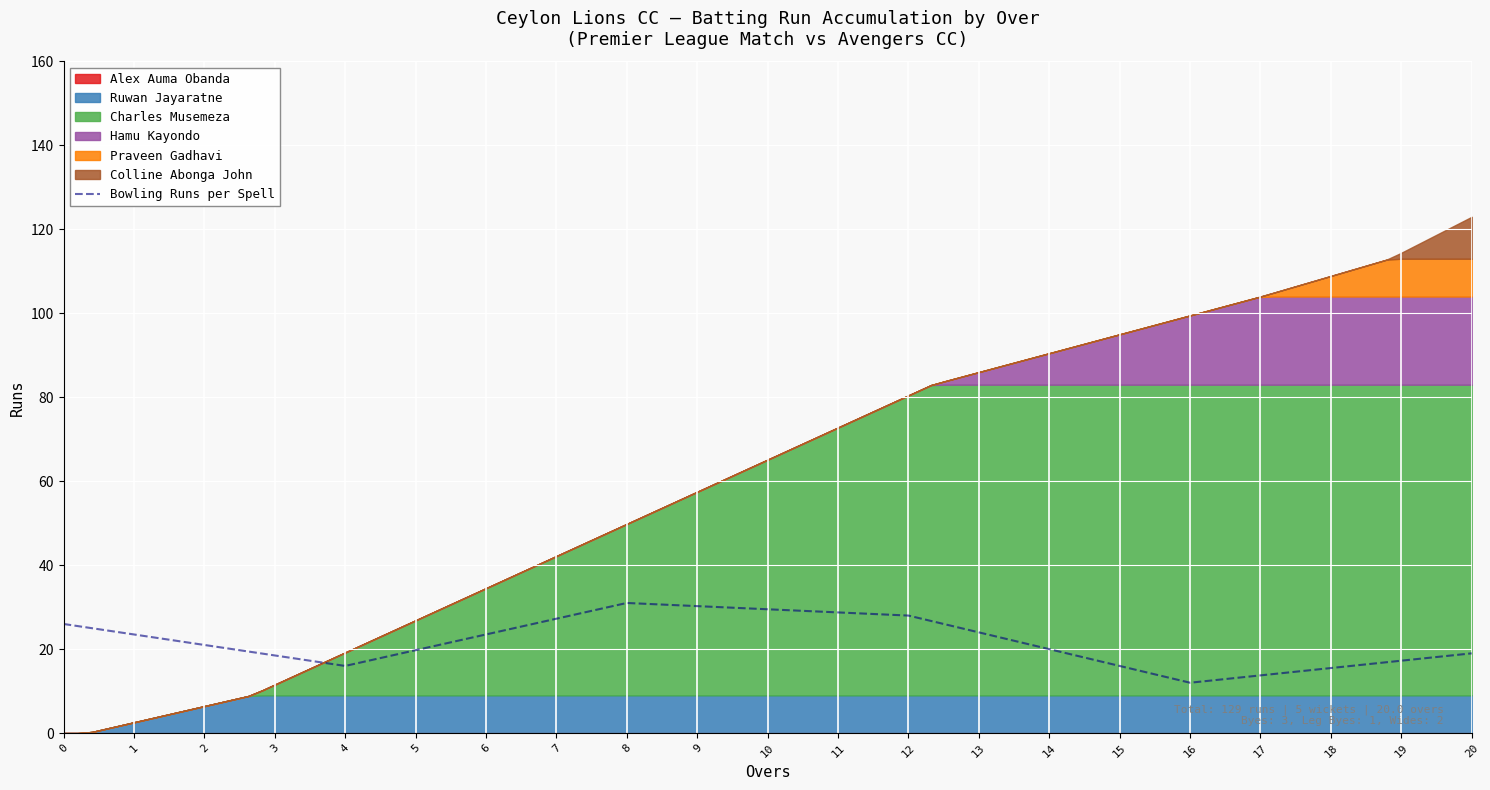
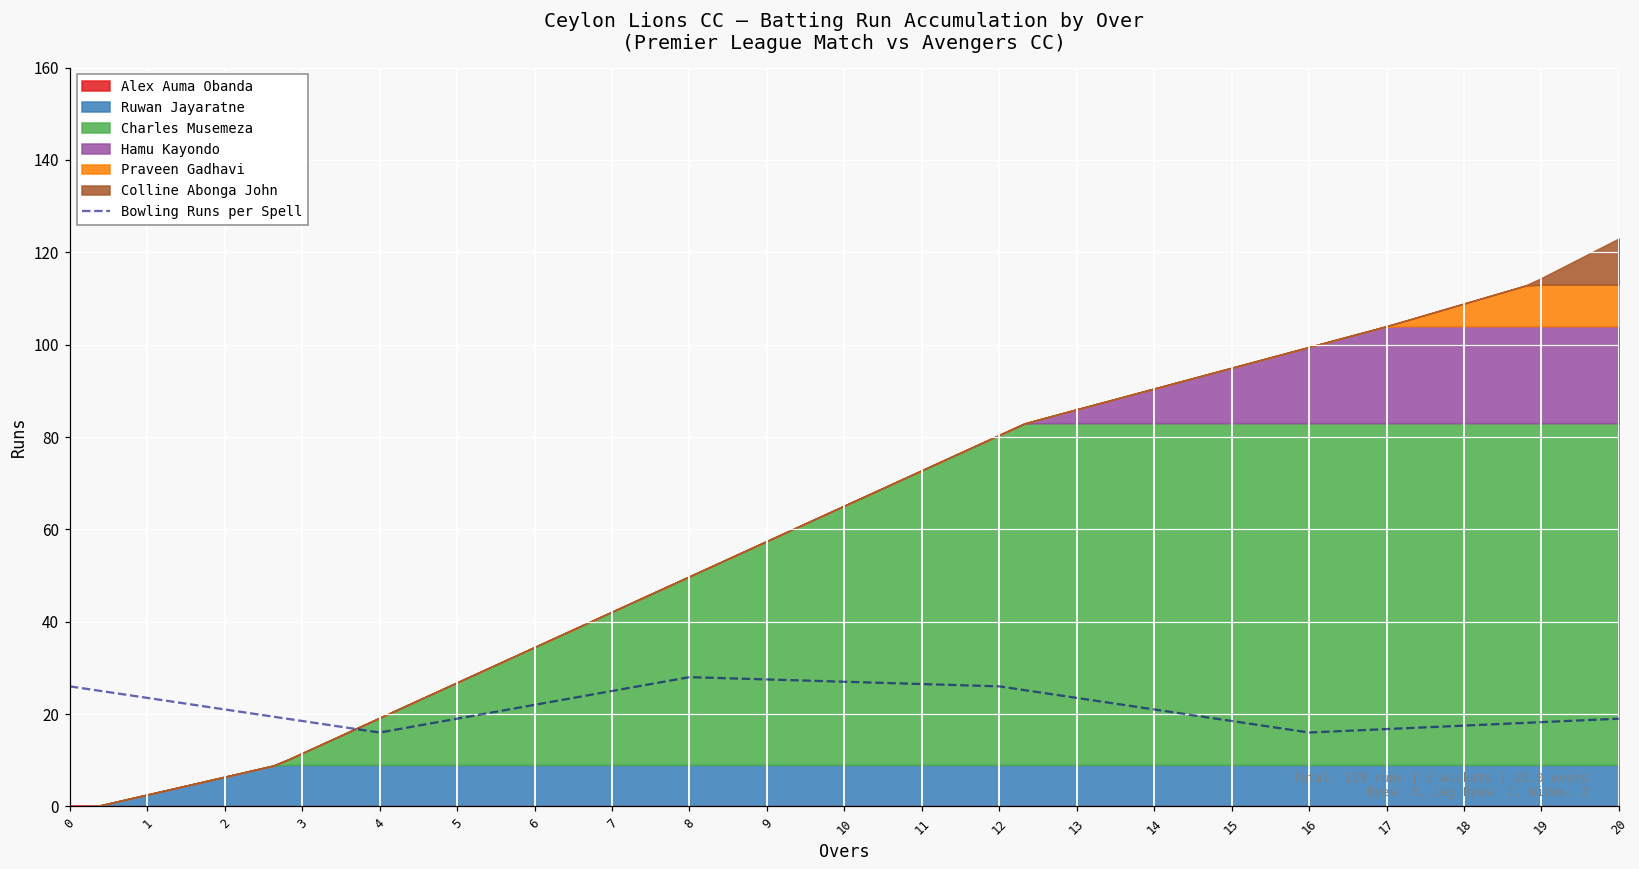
  {
    "Bowling Runs per Spell": {
      "0": 26,
      "4": 16,
-     "8": 31,
-     "12": 28,
-     "16": 12,
+     "8": 28,
+     "12": 26,
+     "16": 16,
      "20": 19
    },
    "Alex Auma Obanda": {
      "20": 0
    },
    "Ruwan Jayaratne": {
      "20": 9
    },
    "Charles Musemeza": {
      "20": 74
    },
    "Hamu Kayondo": {
      "20": 21
    },
    "Praveen Gadhavi": {
      "20": 9
    },
    "Colline Abonga John": {
      "20": 10
    }
  }
